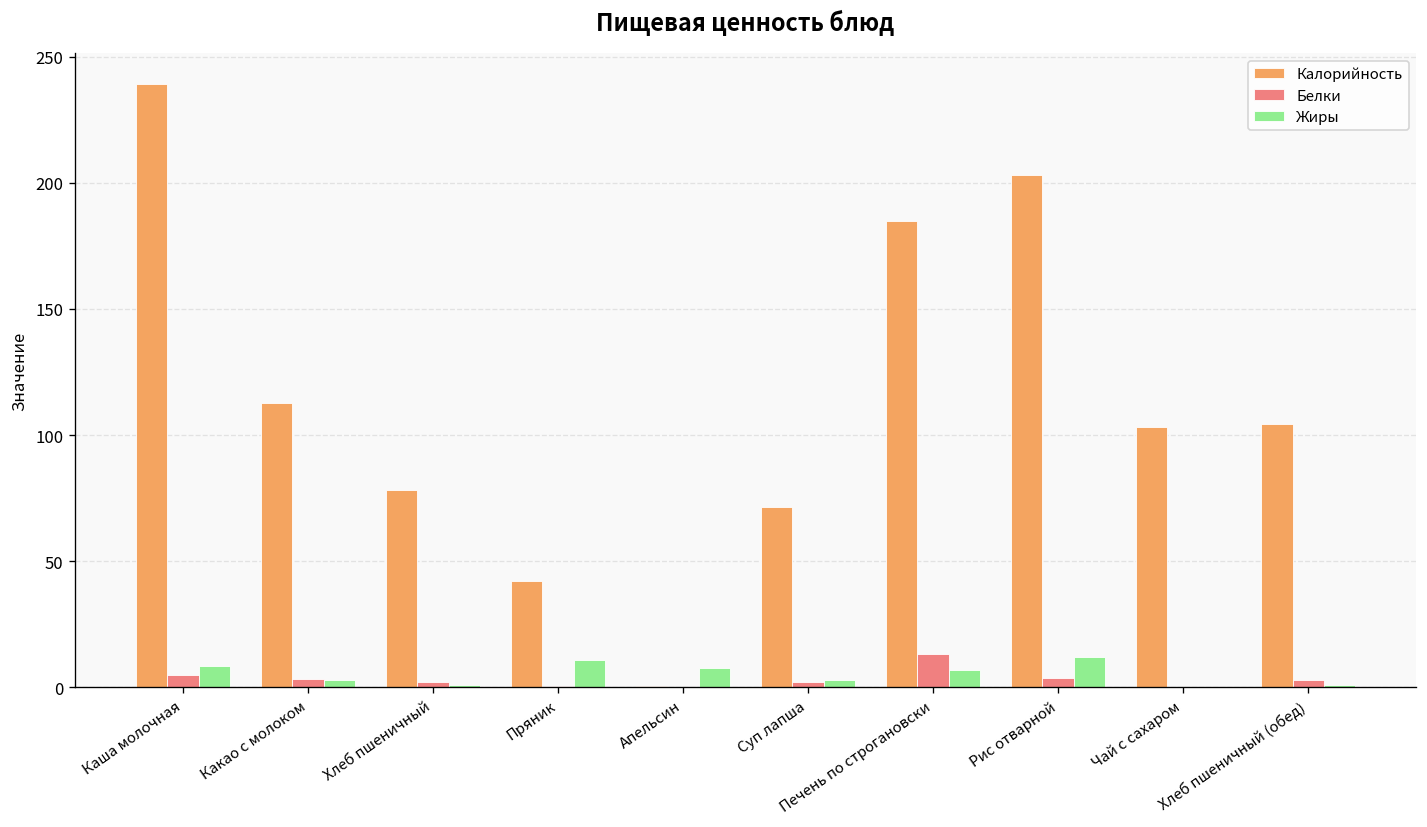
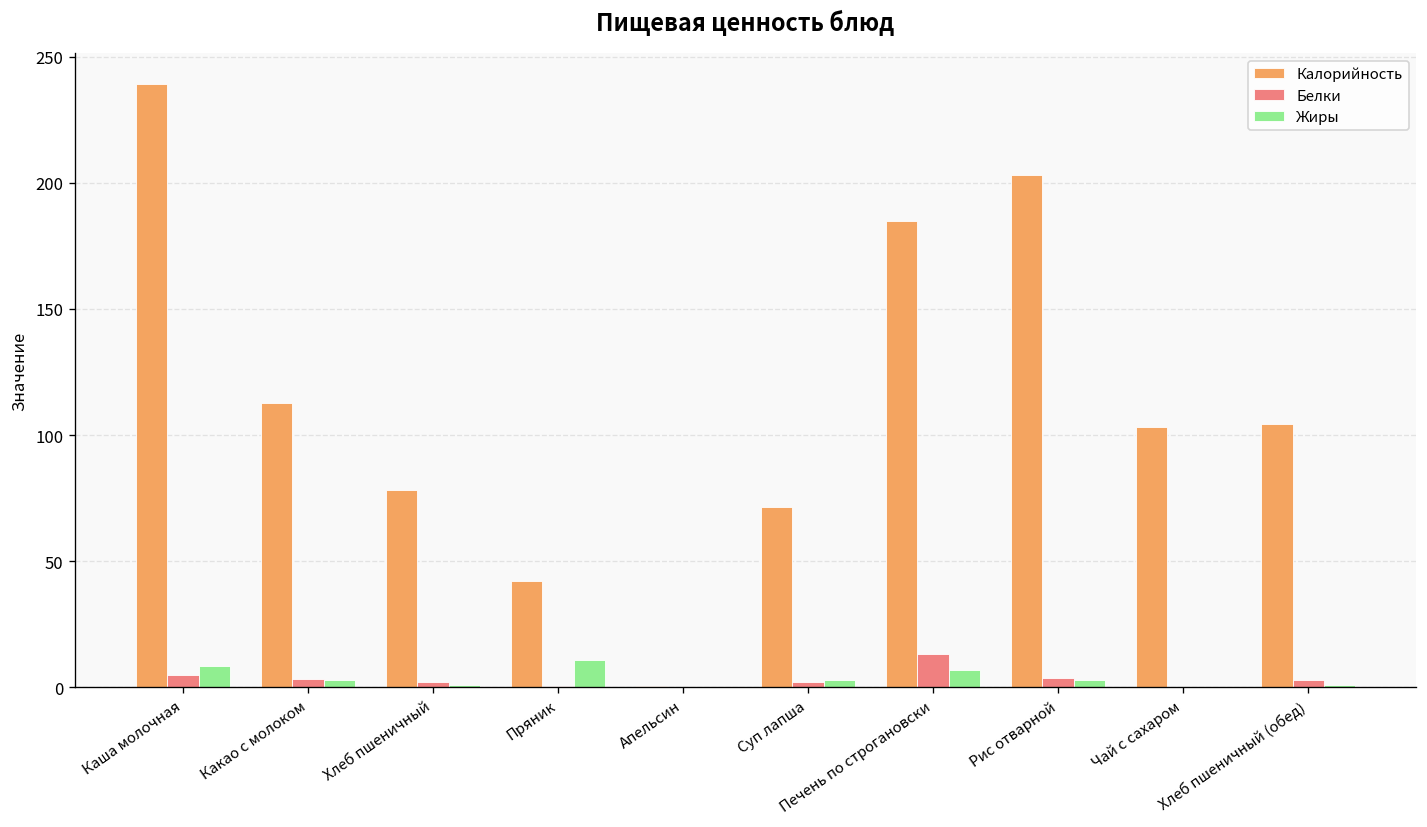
  {
    "Жиры": {
      "Каша молочная": 9,
      "Какао с молоком": 3,
      "Пряник": 11,
-     "Апельсин": 8,
+     "Апельсин": 0,
      "Суп лапша": 3,
      "Печень по строгановски": 7,
-     "Рис отварной": 12
+     "Рис отварной": 3
    }
  }
